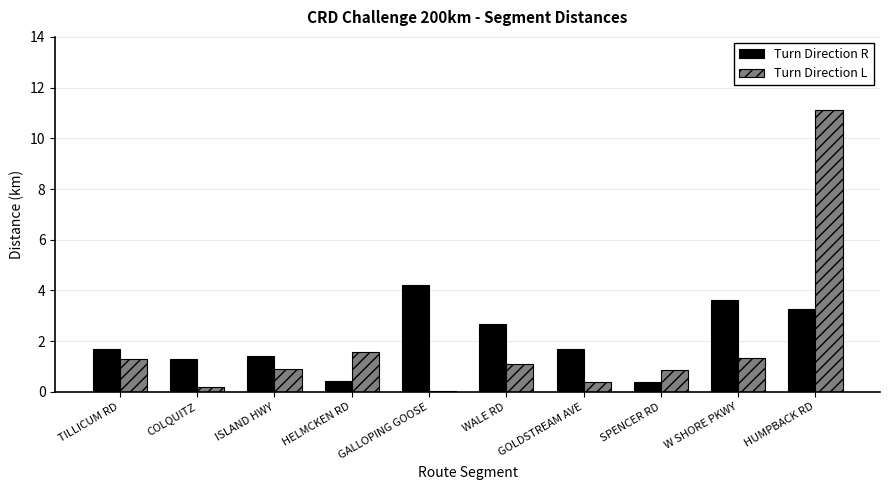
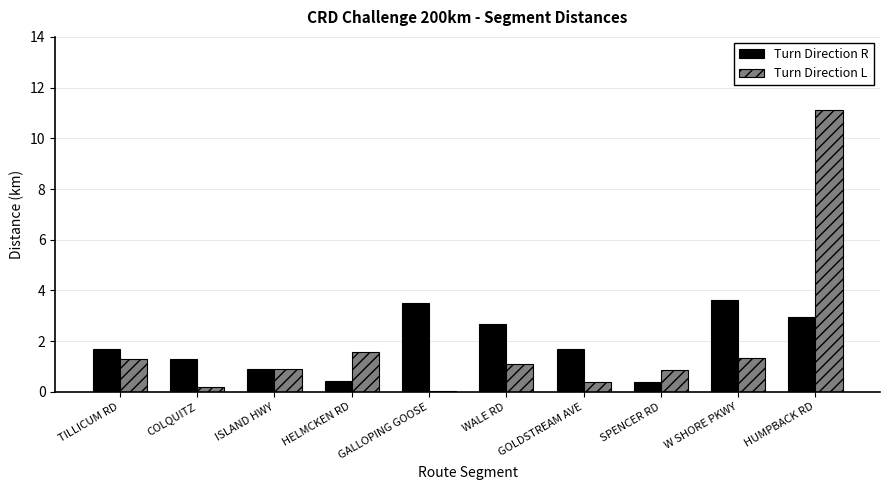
  {
    "Turn Direction R": {
      "TILLICUM RD": 1.7,
      "COLQUITZ": 1.3,
-     "ISLAND HWY": 1.4,
+     "ISLAND HWY": 0.9,
      "HELMCKEN RD": 0.4,
-     "GALLOPING GOOSE": 4.2,
+     "GALLOPING GOOSE": 3.5,
      "WALE RD": 2.7,
      "GOLDSTREAM AVE": 1.7,
      "SPENCER RD": 0.4,
      "W SHORE PKWY": 3.6,
-     "HUMPBACK RD": 3.3
+     "HUMPBACK RD": 3.0
    },
    "Turn Direction L": {
      "TILLICUM RD": 1.3,
      "COLQUITZ": 0.2,
      "ISLAND HWY": 0.9,
      "HELMCKEN RD": 1.6,
      "WALE RD": 1.1,
      "GOLDSTREAM AVE": 0.4,
      "SPENCER RD": 0.9,
      "W SHORE PKWY": 1.3,
      "HUMPBACK RD": 11.1
    }
  }
